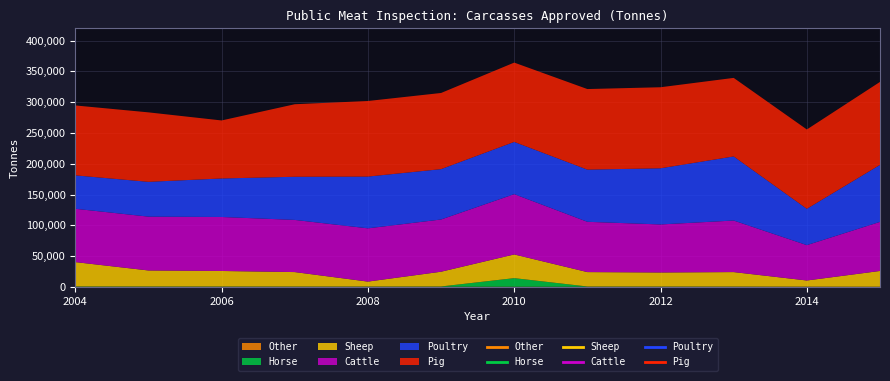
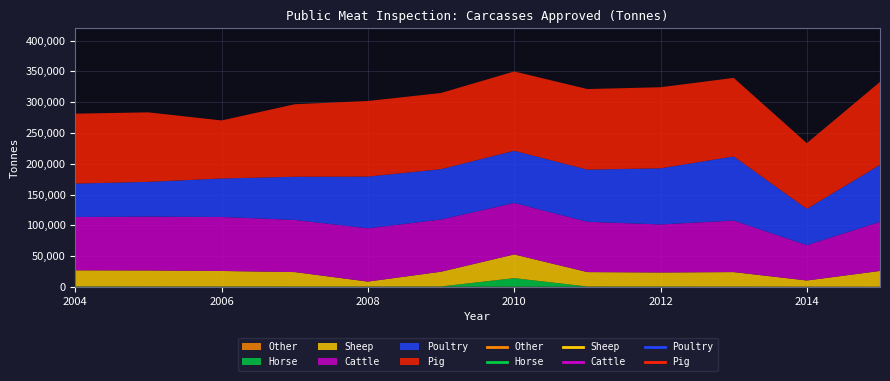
  {
    "Horse": {
      "2010": "10,000"
    },
    "Sheep": {
-     "2004": "40,000",
+     "2004": "30,000",
      "2006": "30,000",
      "2008": "10,000",
      "2010": "40,000",
      "2012": "20,000",
      "2014": "10,000"
    },
    "Cattle": {
      "2004": "90,000",
      "2006": "90,000",
      "2008": "90,000",
-     "2010": "100,000",
+     "2010": "80,000",
      "2012": "80,000",
      "2014": "60,000"
    },
    "Poultry": {
      "2004": "50,000",
      "2006": "60,000",
      "2008": "80,000",
      "2010": "80,000",
      "2012": "90,000",
      "2014": "60,000"
    },
    "Pig": {
      "2004": "110,000",
      "2006": "90,000",
      "2008": "120,000",
      "2010": "130,000",
      "2012": "130,000",
-     "2014": "130,000"
+     "2014": "110,000"
    }
  }
